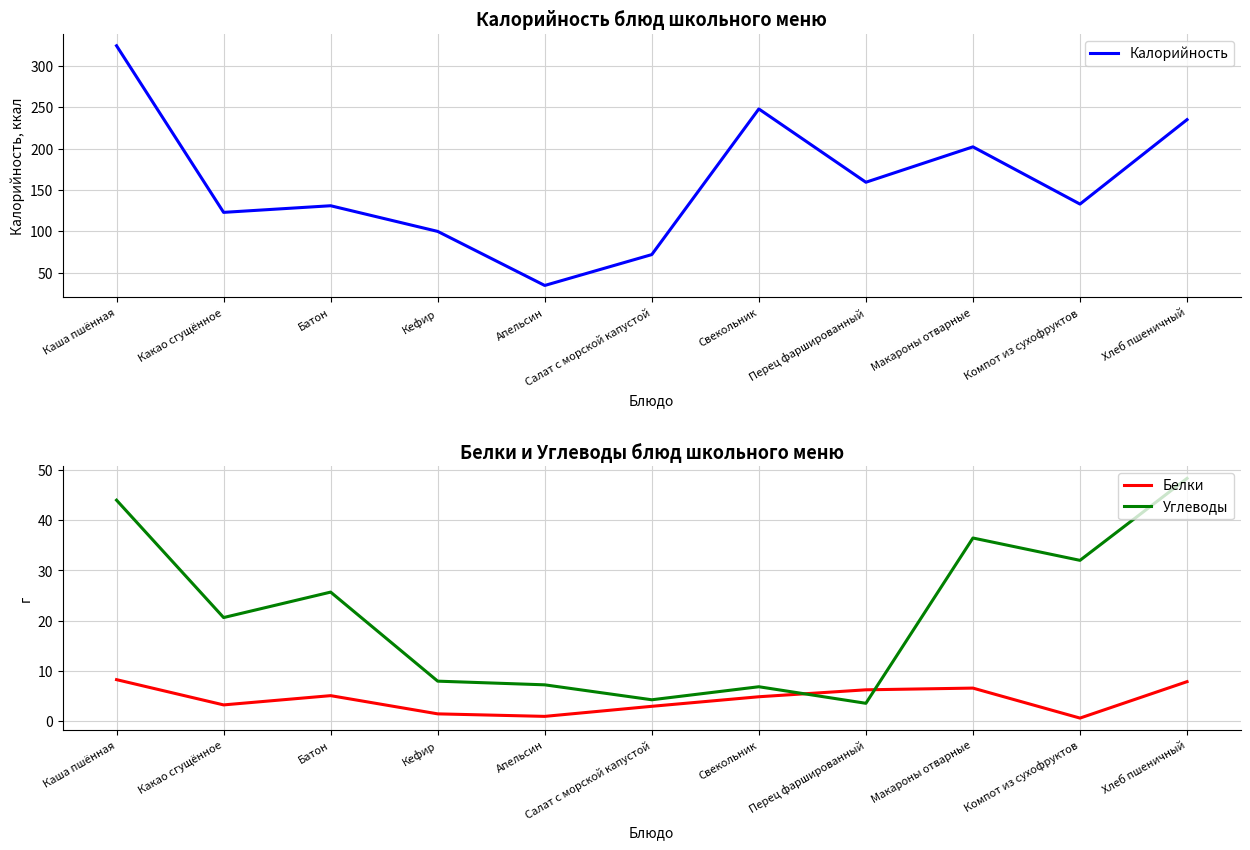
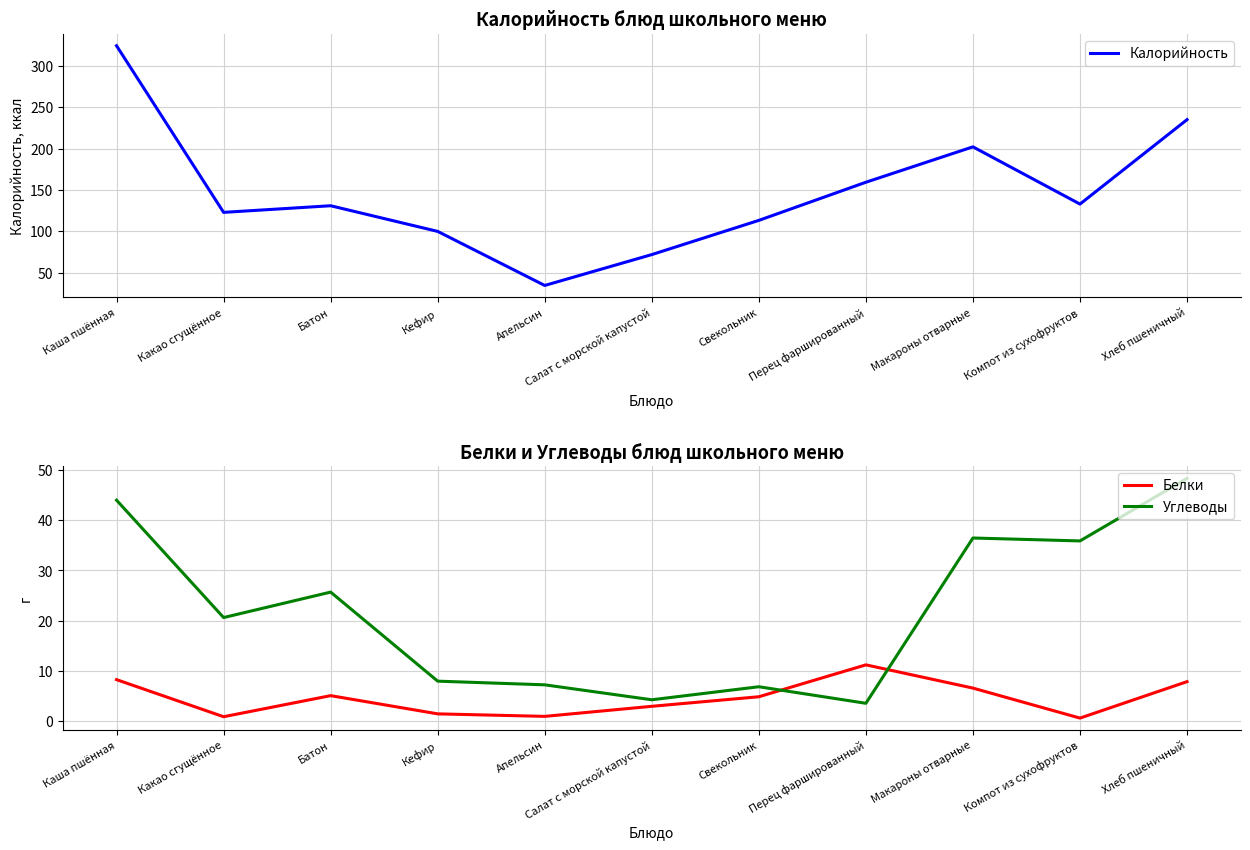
  {
    "Калорийность блюд школьного меню": {
      "Каша пшённая": 320,
      "Какао сгущённое": 120,
      "Батон": 130,
      "Кефир": 100,
      "Апельсин": 30,
      "Салат с морской капустой": 70,
-     "Свекольник": 250,
+     "Свекольник": 110,
      "Перец фаршированный": 160,
      "Макароны отварные": 200,
      "Компот из сухофруктов": 130,
      "Хлеб пшеничный": 240
    },
    "Белки и Углеводы блюд школьного меню": {
      "Белки": {
        "Каша пшённая": 8,
-       "Какао сгущённое": 3,
+       "Какао сгущённое": 1,
        "Батон": 5,
        "Кефир": 2,
        "Апельсин": 1,
        "Салат с морской капустой": 3,
        "Свекольник": 5,
-       "Перец фаршированный": 6,
+       "Перец фаршированный": 11,
        "Макароны отварные": 7,
        "Компот из сухофруктов": 1,
        "Хлеб пшеничный": 8
      },
      "Углеводы": {
        "Каша пшённая": 44,
        "Какао сгущённое": 21,
        "Батон": 26,
        "Кефир": 8,
        "Апельсин": 7,
        "Салат с морской капустой": 4,
        "Свекольник": 7,
        "Перец фаршированный": 4,
        "Макароны отварные": 36,
-       "Компот из сухофруктов": 32
+       "Компот из сухофруктов": 36
      }
    }
  }
